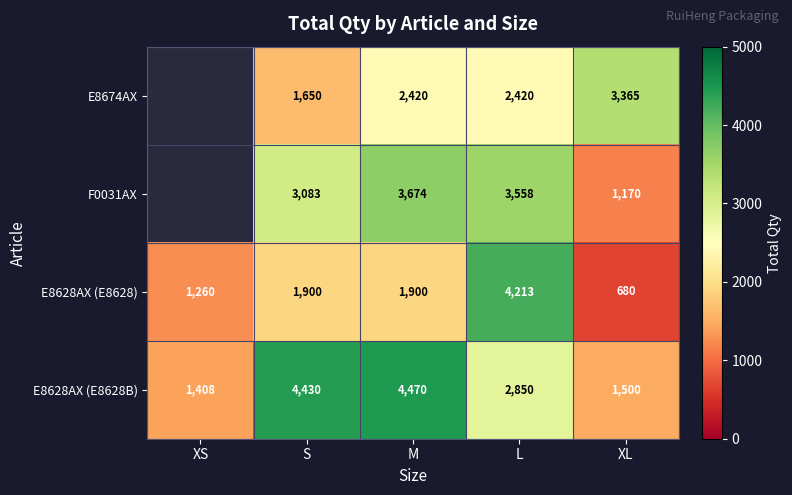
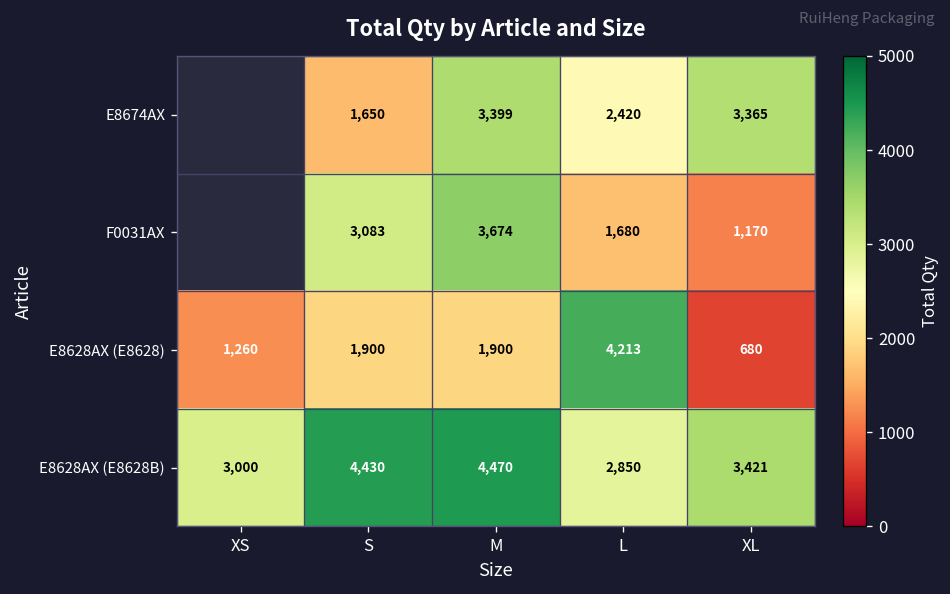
  {
    "E8674AX": {
      "S": "1,650",
-     "M": "2,420",
+     "M": "3,399",
      "L": "2,420",
      "XL": "3,365"
    },
    "F0031AX": {
      "S": "3,083",
      "M": "3,674",
-     "L": "3,558",
+     "L": "1,680",
      "XL": "1,170"
    },
    "E8628AX (E8628)": {
      "XS": "1,260",
      "S": "1,900",
      "M": "1,900",
      "L": "4,213",
      "XL": "680"
    },
    "E8628AX (E8628B)": {
-     "XS": "1,408",
+     "XS": "3,000",
      "S": "4,430",
      "M": "4,470",
      "L": "2,850",
-     "XL": "1,500"
+     "XL": "3,421"
    }
  }
